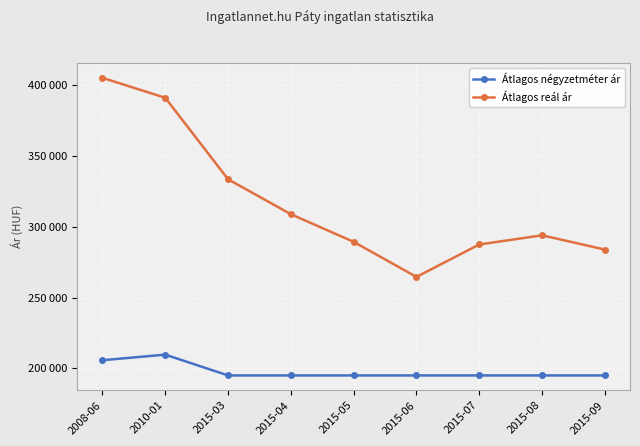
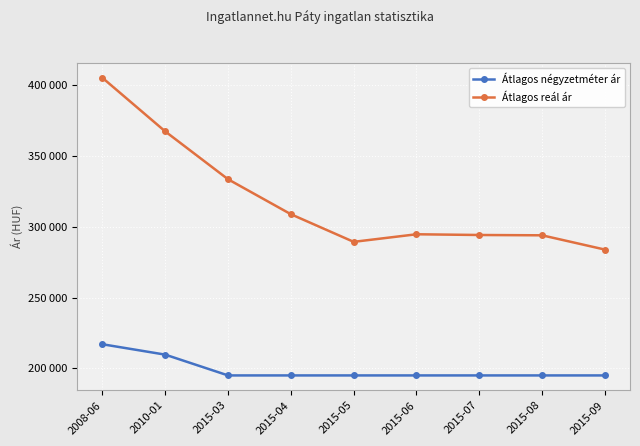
  {
    "Átlagos négyzetméter ár": {
-     "2008-06": 206000,
+     "2008-06": 217000,
      "2010-01": 210000,
      "2015-03": 195000,
      "2015-04": 195000,
      "2015-05": 195000,
      "2015-06": 195000,
      "2015-07": 195000,
      "2015-08": 195000,
      "2015-09": 195000
    },
    "Átlagos reál ár": {
      "2008-06": 405000,
-     "2010-01": 391000,
+     "2010-01": 367000,
      "2015-03": 333000,
      "2015-04": 309000,
      "2015-05": 289000,
-     "2015-06": 265000,
-     "2015-07": 287000,
+     "2015-06": 295000,
+     "2015-07": 294000,
      "2015-08": 294000,
      "2015-09": 284000
    }
  }
